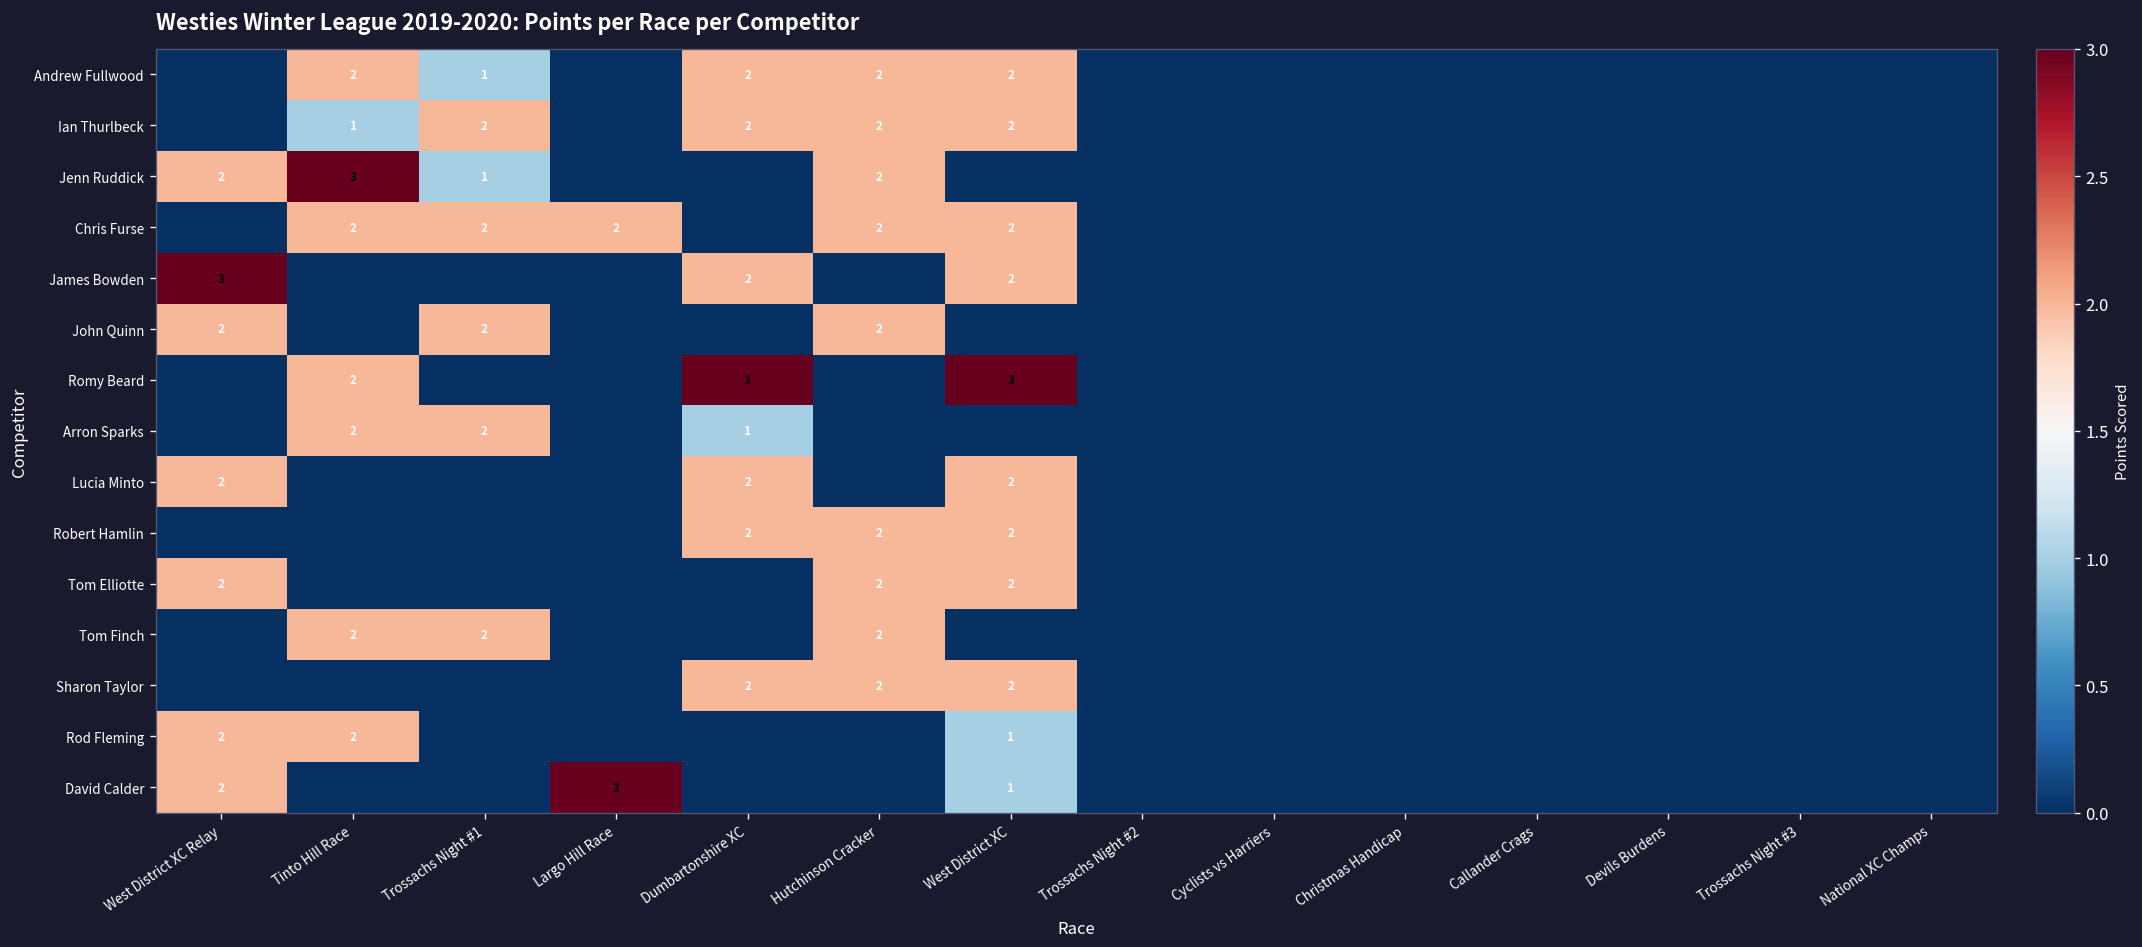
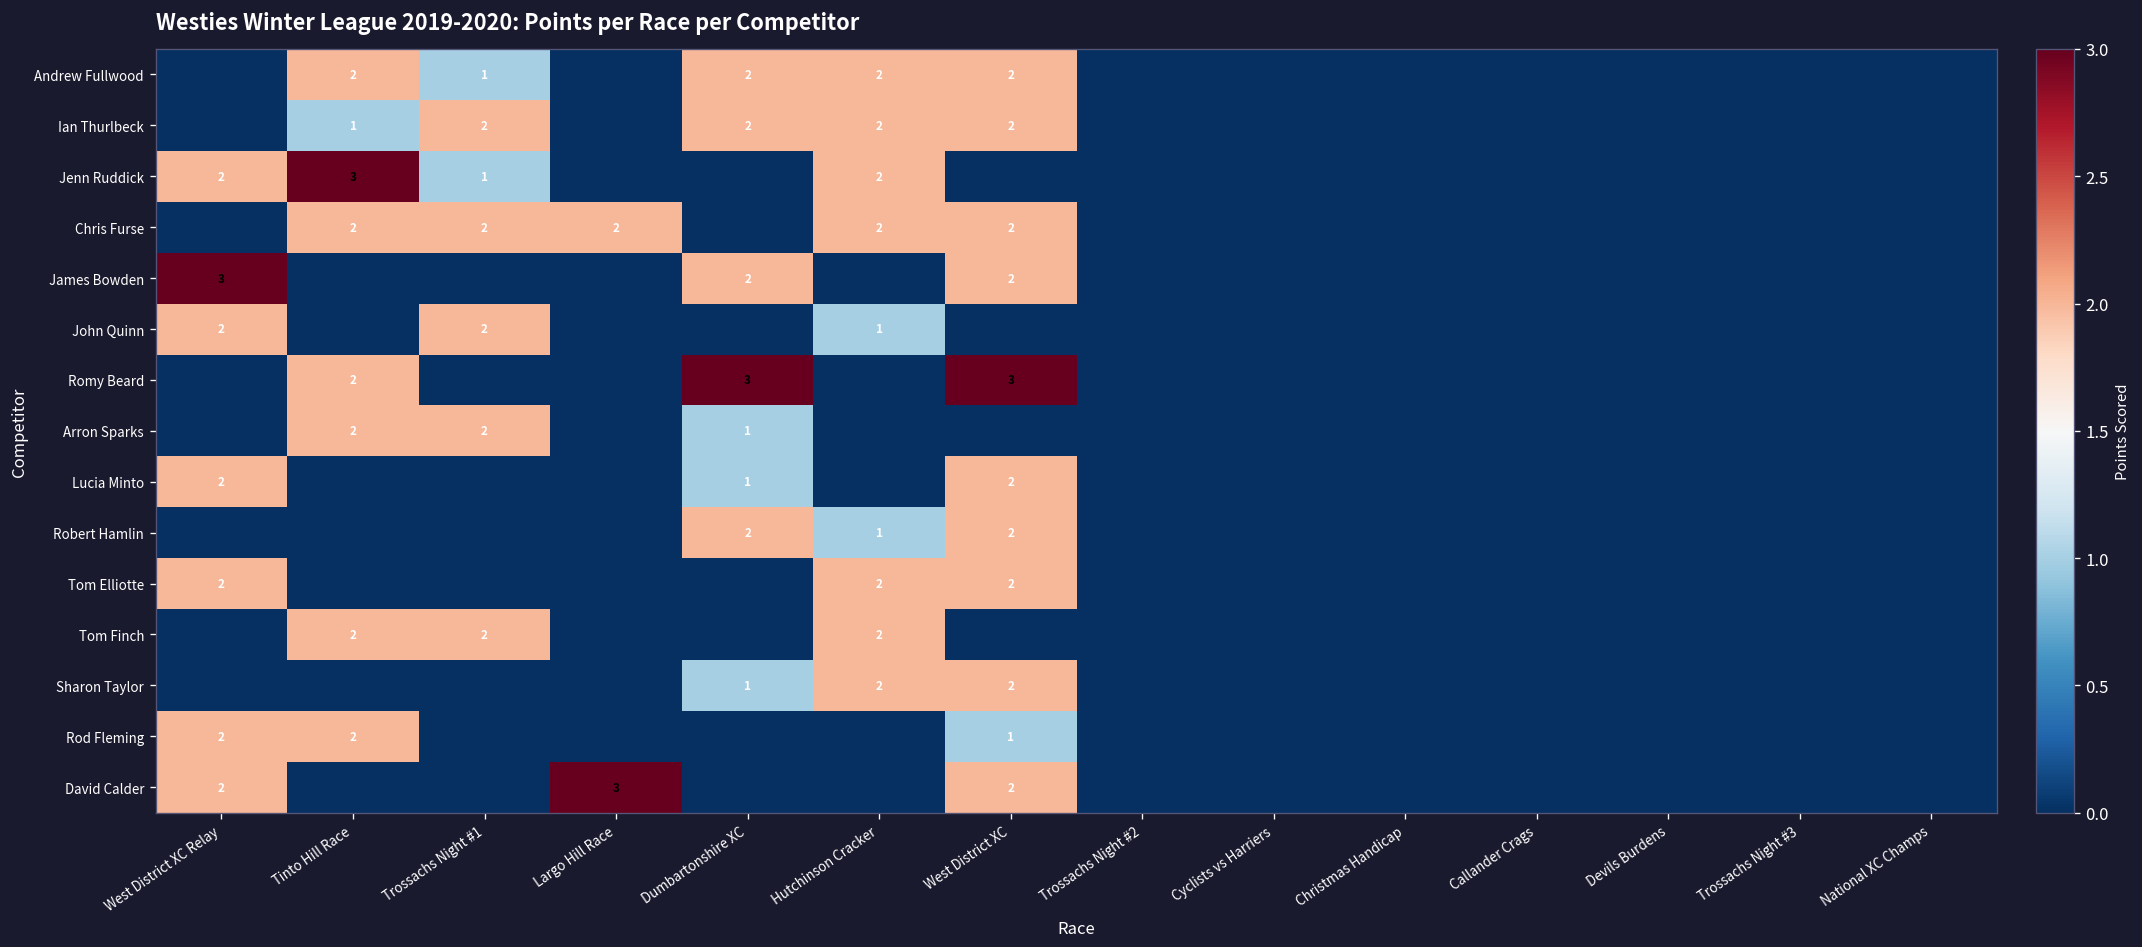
  {
    "Andrew Fullwood": {
      "Tinto Hill Race": 2,
      "Trossachs Night #1": 1,
      "Dumbartonshire XC": 2,
      "Hutchinson Cracker": 2,
      "West District XC": 2
    },
    "Ian Thurlbeck": {
      "Tinto Hill Race": 1,
      "Trossachs Night #1": 2,
      "Dumbartonshire XC": 2,
      "Hutchinson Cracker": 2,
      "West District XC": 2
    },
    "Jenn Ruddick": {
      "West District XC Relay": 2,
      "Tinto Hill Race": 3,
      "Trossachs Night #1": 1,
      "Hutchinson Cracker": 2
    },
    "Chris Furse": {
      "Tinto Hill Race": 2,
      "Trossachs Night #1": 2,
      "Largo Hill Race": 2,
      "Hutchinson Cracker": 2,
      "West District XC": 2
    },
    "James Bowden": {
      "West District XC Relay": 3,
      "Dumbartonshire XC": 2,
      "West District XC": 2
    },
    "John Quinn": {
      "West District XC Relay": 2,
      "Trossachs Night #1": 2,
-     "Hutchinson Cracker": 2
+     "Hutchinson Cracker": 1
    },
    "Romy Beard": {
      "Tinto Hill Race": 2,
      "Dumbartonshire XC": 3,
      "West District XC": 3
    },
    "Arron Sparks": {
      "Tinto Hill Race": 2,
      "Trossachs Night #1": 2,
      "Dumbartonshire XC": 1
    },
    "Lucia Minto": {
      "West District XC Relay": 2,
-     "Dumbartonshire XC": 2,
+     "Dumbartonshire XC": 1,
      "West District XC": 2
    },
    "Robert Hamlin": {
      "Dumbartonshire XC": 2,
-     "Hutchinson Cracker": 2,
+     "Hutchinson Cracker": 1,
      "West District XC": 2
    },
    "Tom Elliotte": {
      "West District XC Relay": 2,
      "Hutchinson Cracker": 2,
      "West District XC": 2
    },
    "Tom Finch": {
      "Tinto Hill Race": 2,
      "Trossachs Night #1": 2,
      "Hutchinson Cracker": 2
    },
    "Sharon Taylor": {
-     "Dumbartonshire XC": 2,
+     "Dumbartonshire XC": 1,
      "Hutchinson Cracker": 2,
      "West District XC": 2
    },
    "Rod Fleming": {
      "West District XC Relay": 2,
      "Tinto Hill Race": 2,
      "West District XC": 1
    },
    "David Calder": {
      "West District XC Relay": 2,
      "Largo Hill Race": 3,
-     "West District XC": 1
+     "West District XC": 2
    }
  }
